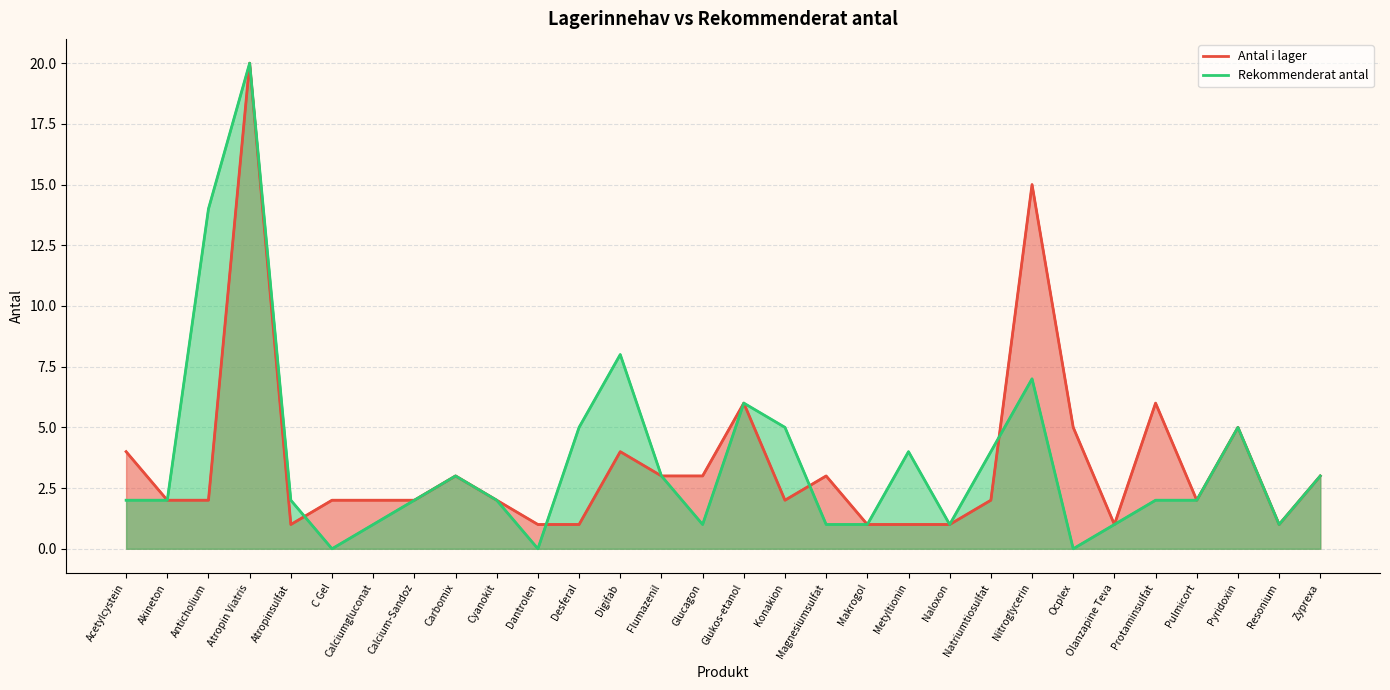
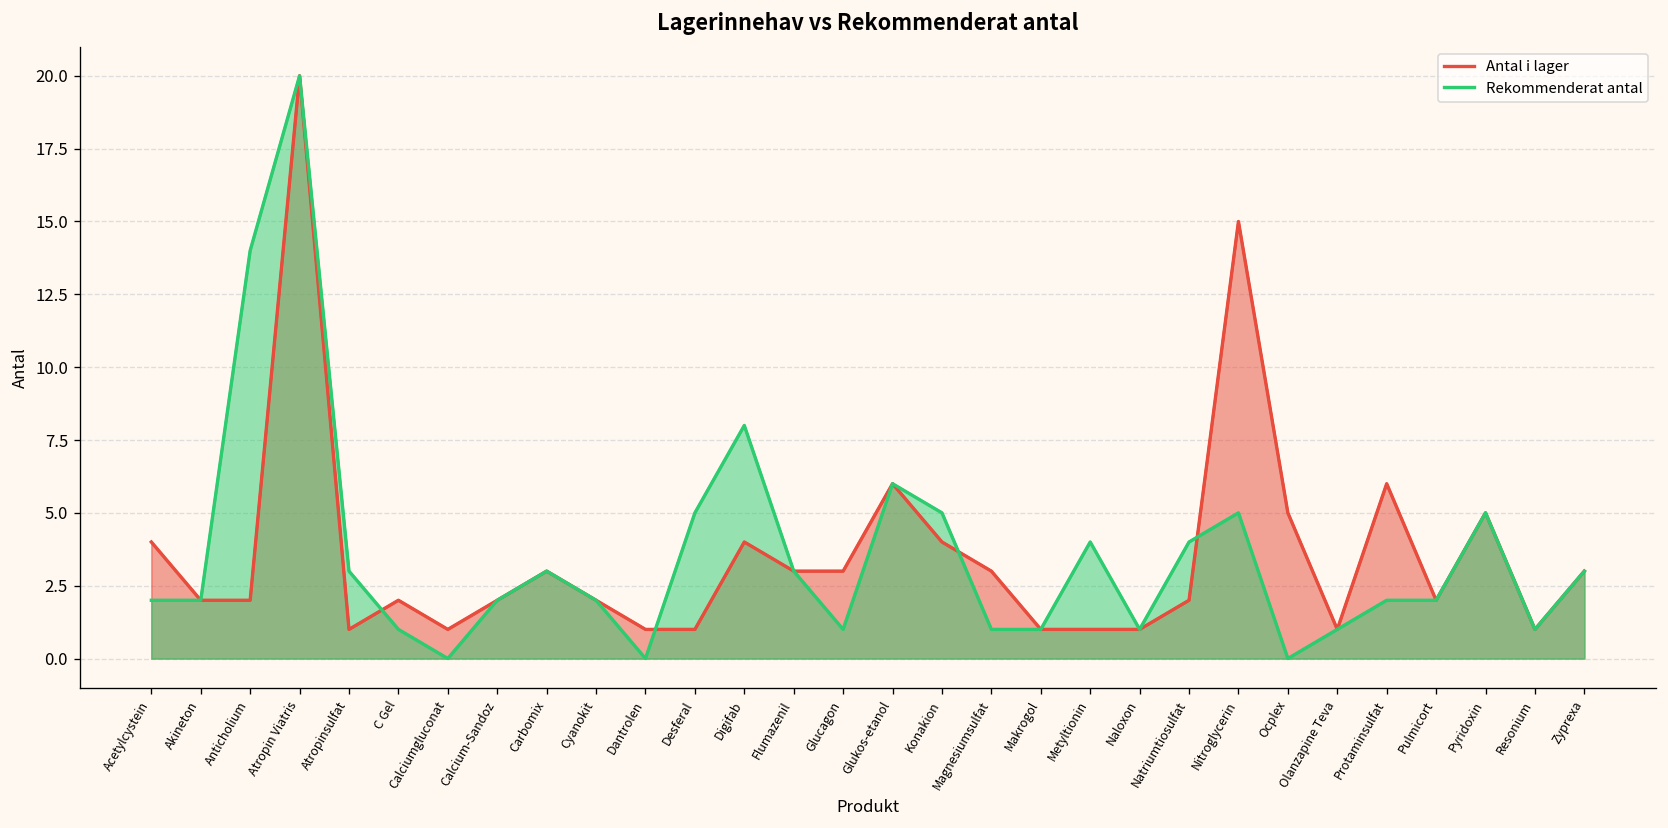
  {
    "Antal i lager": {
      "Acetylcystein": 4,
      "Anticholium": 2,
      "Atropinsulfat": 1,
      "C Gel": 2,
-     "Calciumgluconat": 2,
+     "Calciumgluconat": 1,
      "Dantrolen": 1,
      "Desferal": 1,
      "Digifab": 4,
      "Glucagon": 3,
-     "Konakion": 2,
+     "Konakion": 4,
      "Magnesiumsulfat": 3,
      "Metyltionin": 1,
      "Natriumtiosulfat": 2,
      "Nitroglycerin": 15,
      "Ocplex": 5,
      "Protaminsulfat": 6
    },
    "Rekommenderat antal": {
      "Acetylcystein": 2,
      "Anticholium": 14,
-     "Atropinsulfat": 2,
-     "C Gel": 0,
-     "Calciumgluconat": 1,
+     "Atropinsulfat": 3,
+     "C Gel": 1,
+     "Calciumgluconat": 0,
      "Dantrolen": 0,
      "Desferal": 5,
      "Digifab": 8,
      "Glucagon": 1,
      "Konakion": 5,
      "Magnesiumsulfat": 1,
      "Metyltionin": 4,
      "Natriumtiosulfat": 4,
-     "Nitroglycerin": 7,
+     "Nitroglycerin": 5,
      "Ocplex": 0,
      "Protaminsulfat": 2
    }
  }
